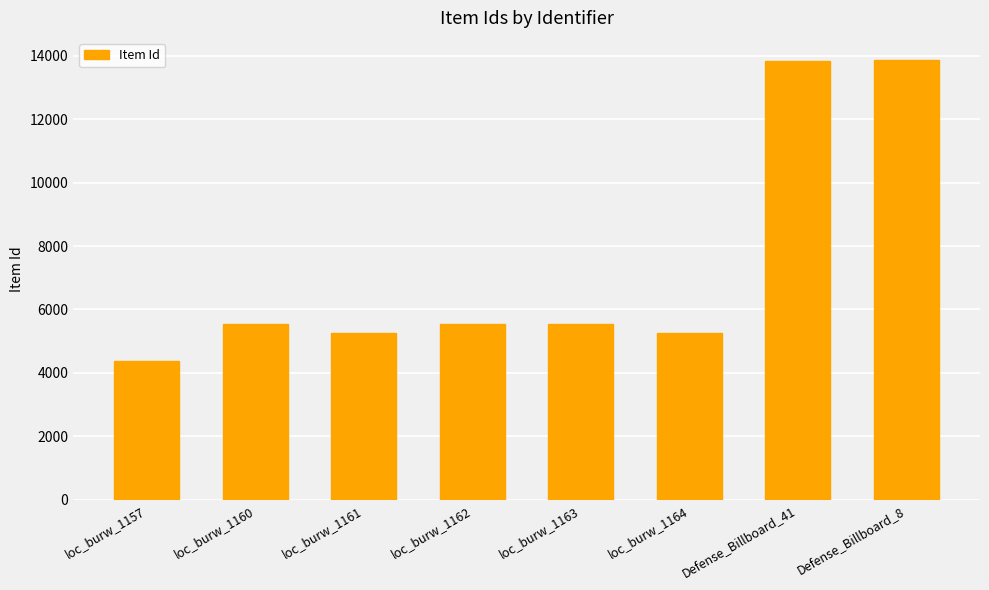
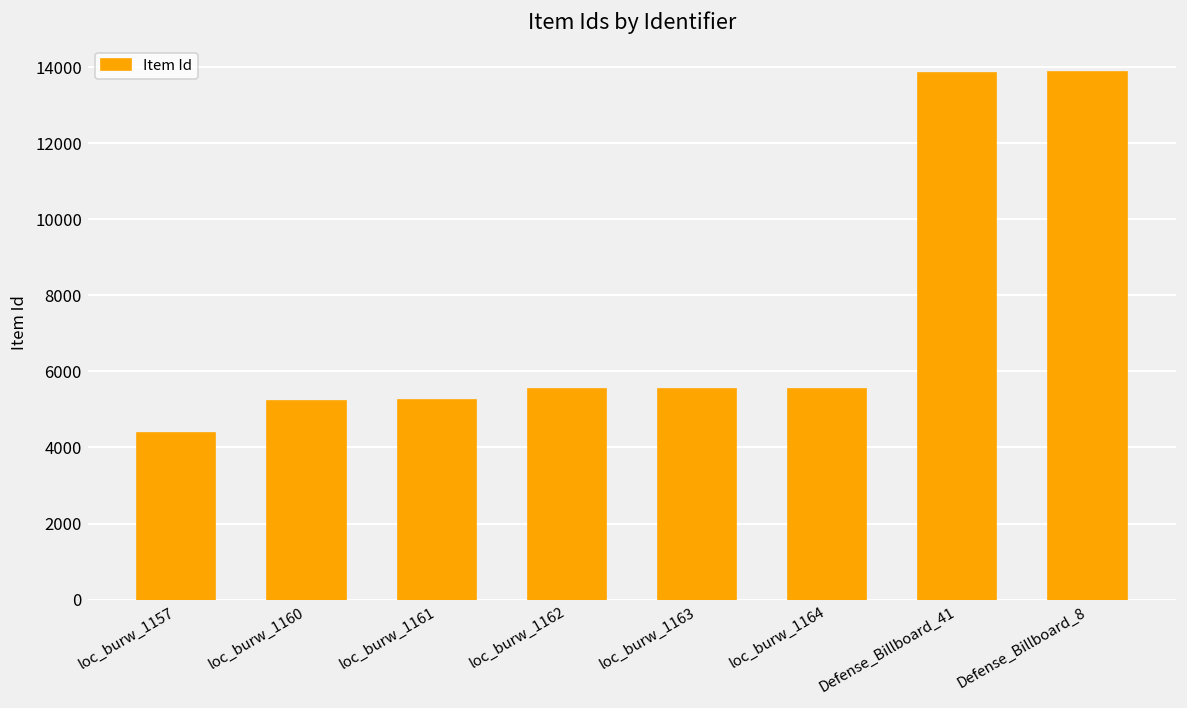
  {
    "loc_burw_1157": 4400,
-   "loc_burw_1160": 5500,
+   "loc_burw_1160": 5200,
    "loc_burw_1161": 5300,
    "loc_burw_1162": 5500,
    "loc_burw_1163": 5500,
-   "loc_burw_1164": 5300,
+   "loc_burw_1164": 5500,
    "Defense_Billboard_41": 13800,
    "Defense_Billboard_8": 13900
  }
